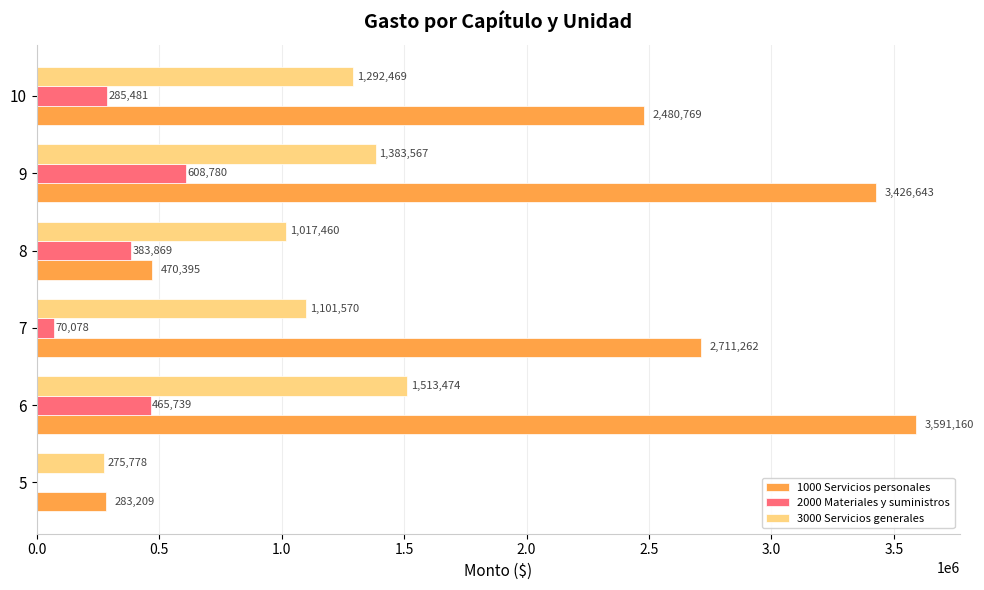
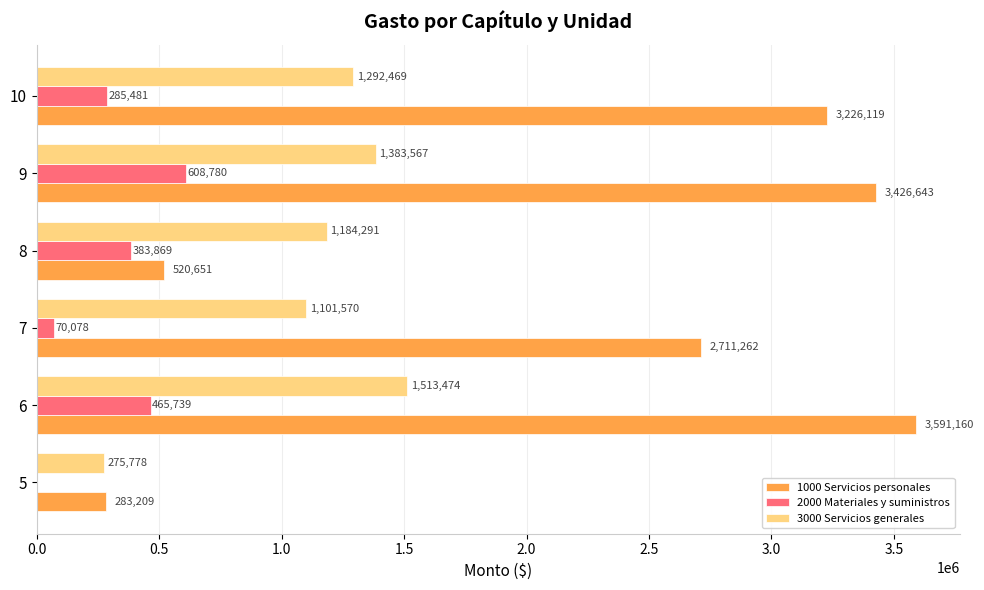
  {
    "1000 Servicios personales": {
-     "10": "2,480,769",
+     "10": "3,226,119",
      "9": "3,426,643",
-     "8": "470,395",
+     "8": "520,651",
      "7": "2,711,262",
      "6": "3,591,160",
      "5": "283,209"
    },
    "2000 Materiales y suministros": {
      "10": "285,481",
      "9": "608,780",
      "8": "383,869",
      "7": "70,078",
      "6": "465,739"
    },
    "3000 Servicios generales": {
      "10": "1,292,469",
      "9": "1,383,567",
-     "8": "1,017,460",
+     "8": "1,184,291",
      "7": "1,101,570",
      "6": "1,513,474",
      "5": "275,778"
    }
  }
